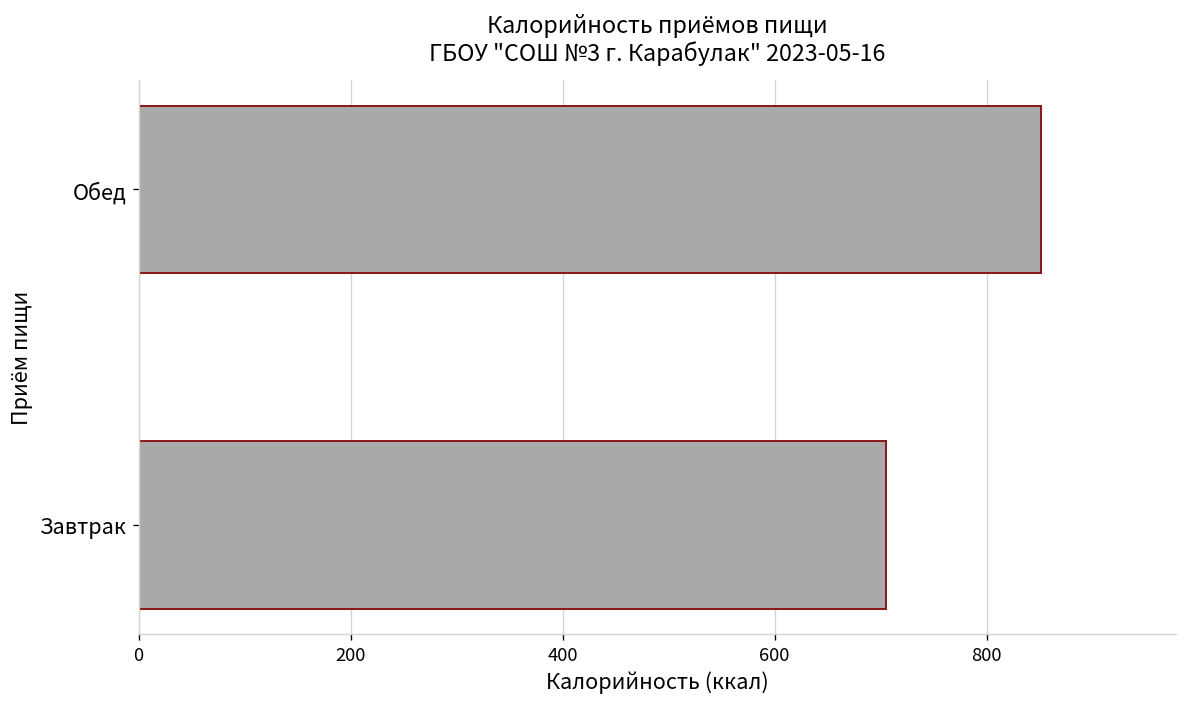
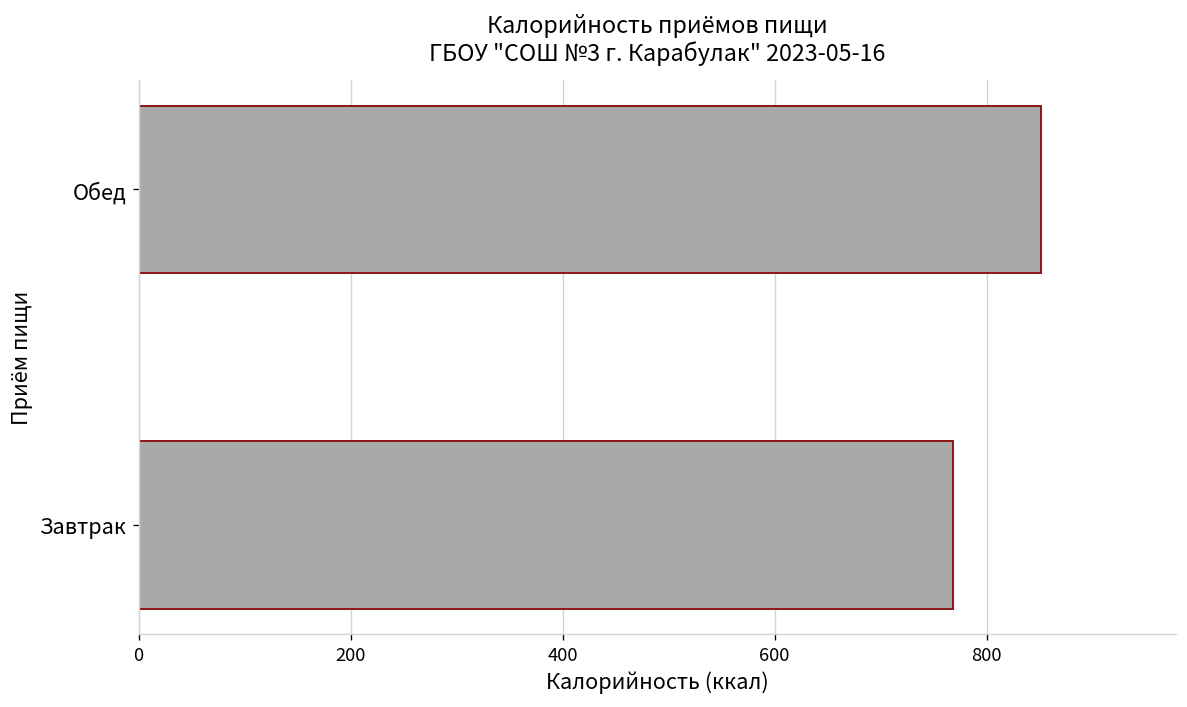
  {
    "Обед": 850,
-   "Завтрак": 710
+   "Завтрак": 770
  }
